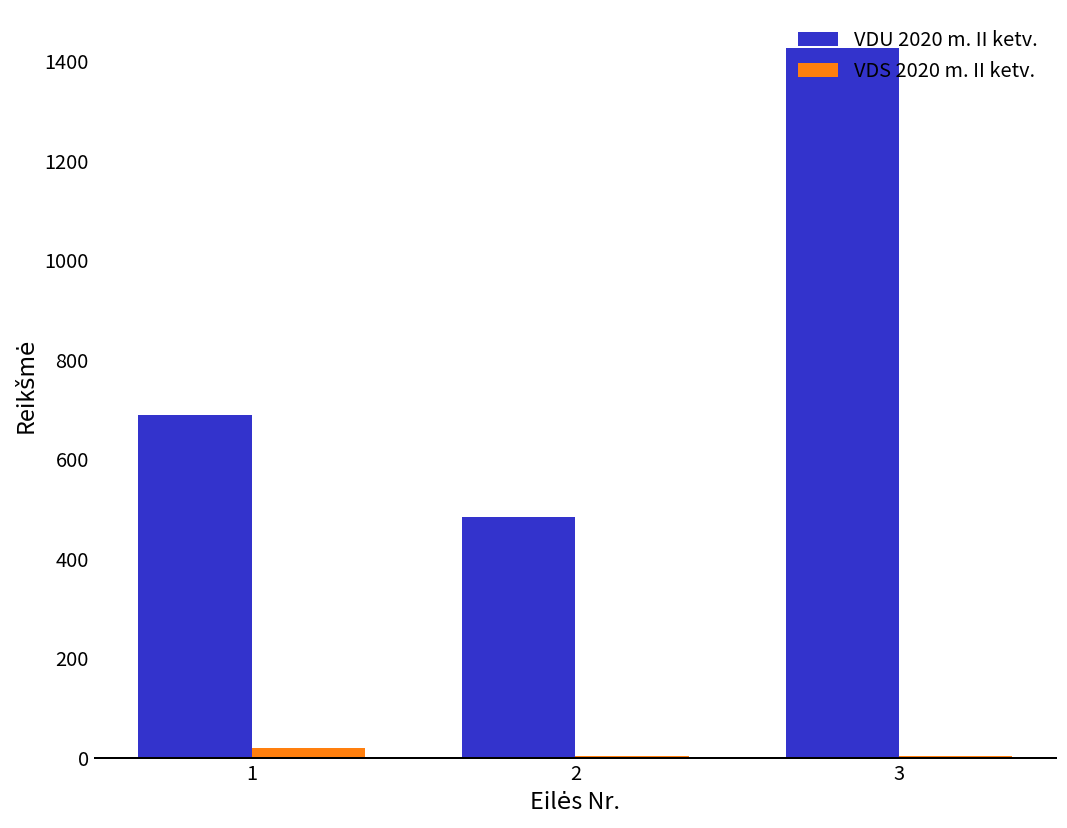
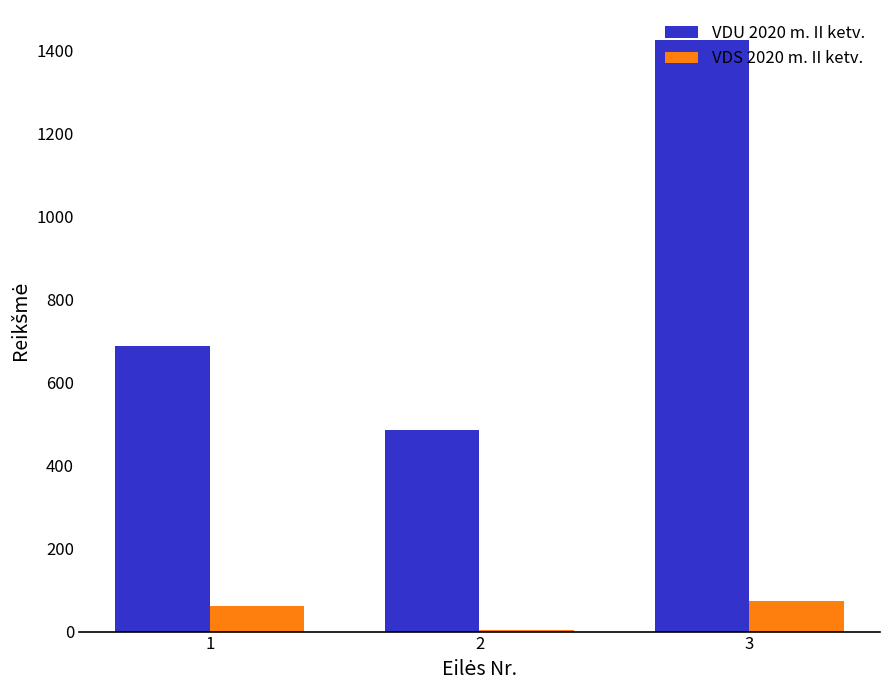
  {
    "VDU 2020 m. II ketv.": {
      "1": 690,
      "2": 480,
      "3": 1430
    },
    "VDS 2020 m. II ketv.": {
-     "1": 20,
-     "3": 0
+     "1": 60,
+     "3": 70
    }
  }
